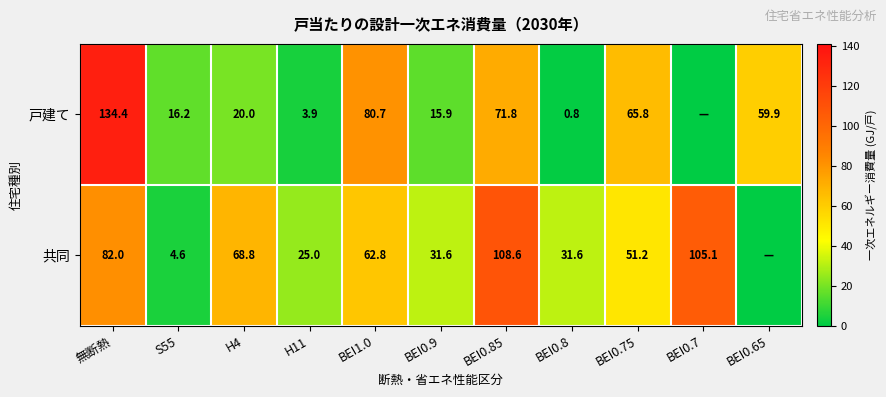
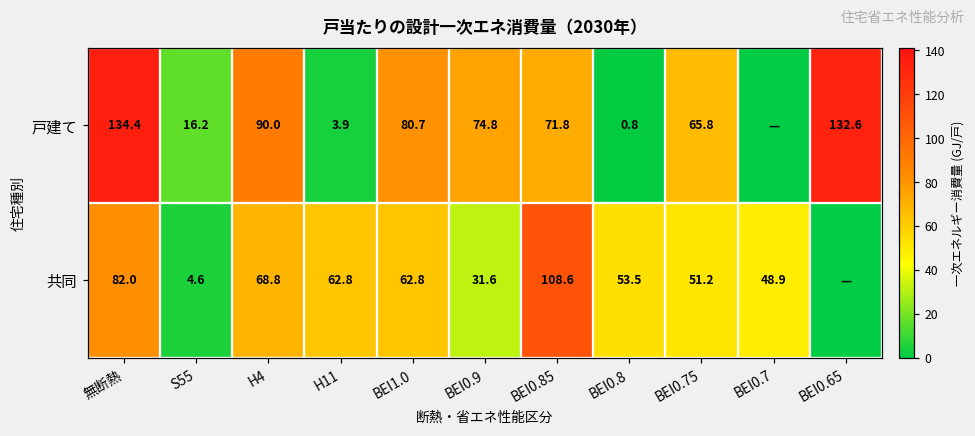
  {
    "戸建て": {
      "無断熱": 134.4,
      "S55": 16.2,
-     "H4": 20.0,
+     "H4": 90.0,
      "H11": 3.9,
      "BEI1.0": 80.7,
-     "BEI0.9": 15.9,
+     "BEI0.9": 74.8,
      "BEI0.85": 71.8,
      "BEI0.8": 0.8,
      "BEI0.75": 65.8,
-     "BEI0.65": 59.9
+     "BEI0.65": 132.6
    },
    "共同": {
      "無断熱": 82.0,
      "S55": 4.6,
      "H4": 68.8,
-     "H11": 25.0,
+     "H11": 62.8,
      "BEI1.0": 62.8,
      "BEI0.9": 31.6,
      "BEI0.85": 108.6,
-     "BEI0.8": 31.6,
+     "BEI0.8": 53.5,
      "BEI0.75": 51.2,
-     "BEI0.7": 105.1
+     "BEI0.7": 48.9
    }
  }
